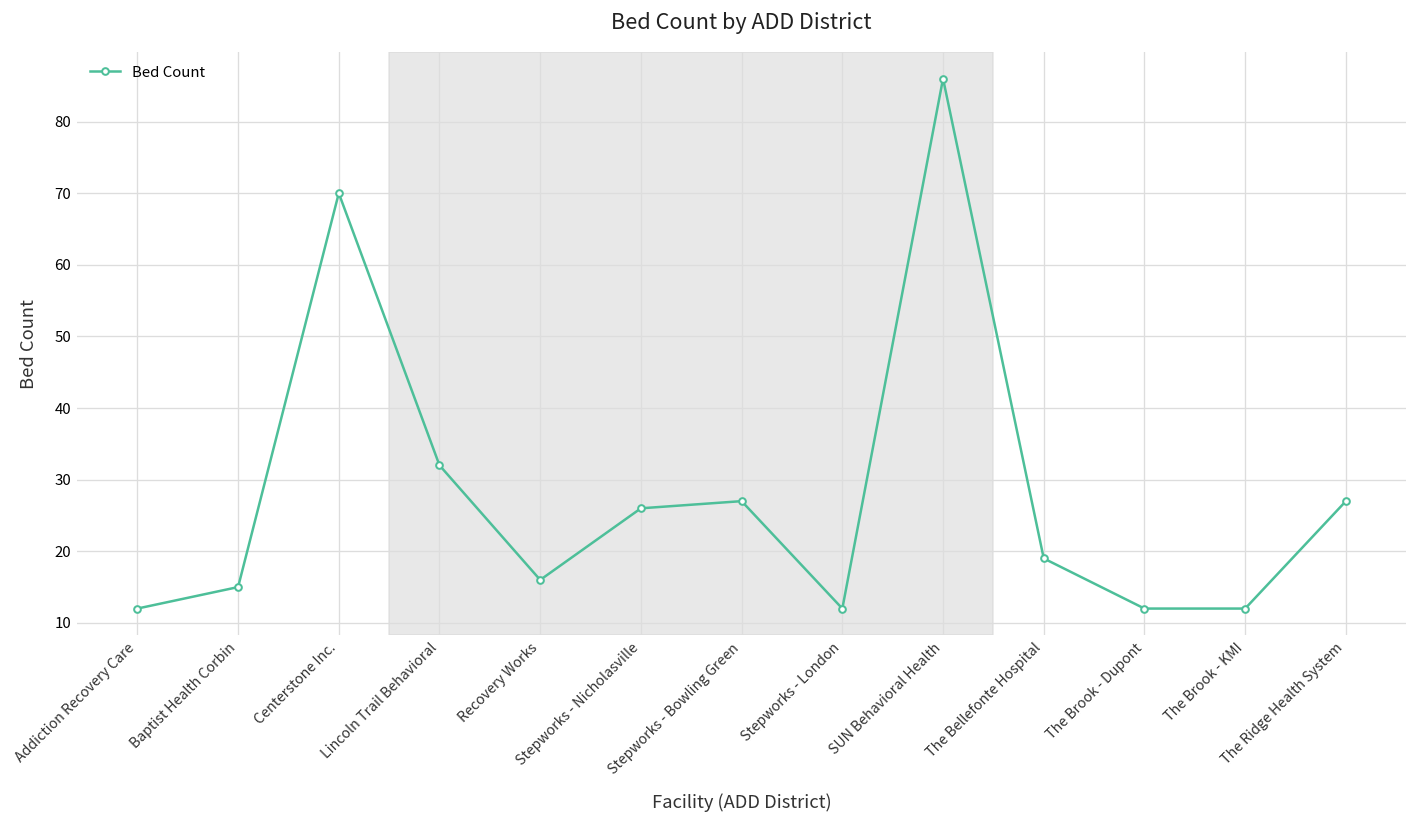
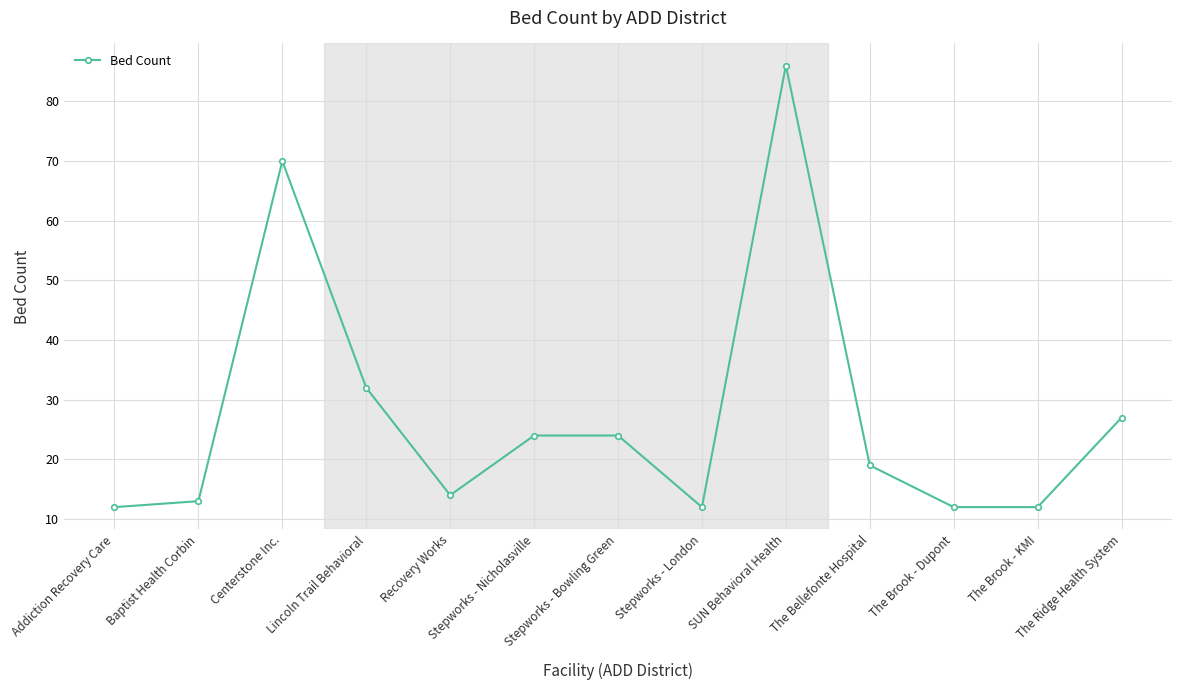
  {
    "Addiction Recovery Care": 12,
-   "Baptist Health Corbin": 15,
+   "Baptist Health Corbin": 13,
    "Centerstone Inc.": 70,
    "Lincoln Trail Behavioral": 32,
-   "Recovery Works": 16,
-   "Stepworks - Nicholasville": 26,
-   "Stepworks - Bowling Green": 27,
+   "Recovery Works": 14,
+   "Stepworks - Nicholasville": 24,
+   "Stepworks - Bowling Green": 24,
    "Stepworks - London": 12,
    "SUN Behavioral Health": 86,
    "The Bellefonte Hospital": 19,
    "The Brook - Dupont": 12,
    "The Brook - KMI": 12,
    "The Ridge Health System": 27
  }
